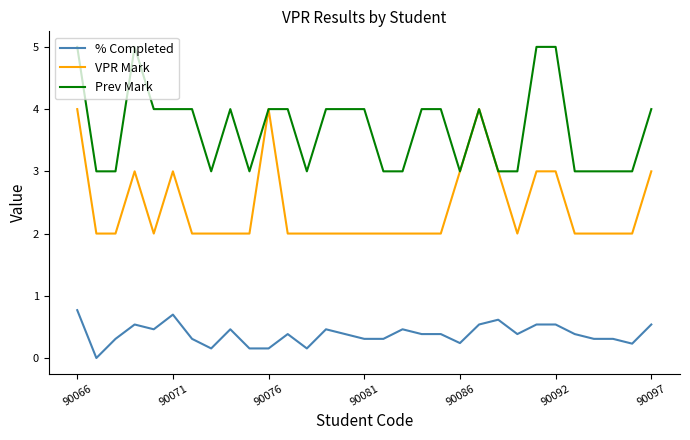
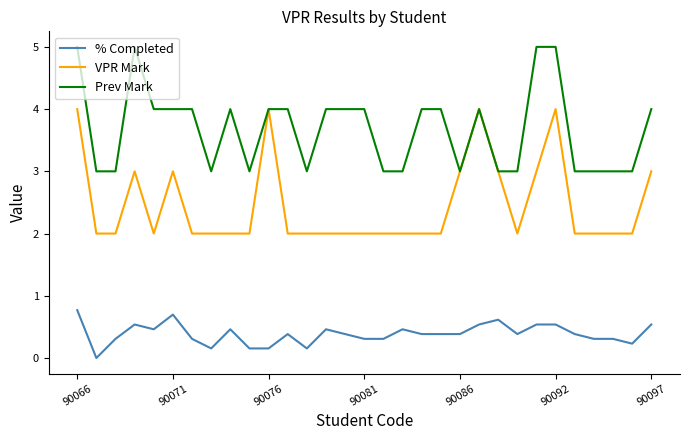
  {
    "% Completed": {
      "90066": 0.8,
      "90071": 0.7,
      "90076": 0.2,
      "90081": 0.3,
-     "90086": 0.2,
+     "90086": 0.4,
      "90092": 0.5,
      "90097": 0.5
    },
    "VPR Mark": {
      "90066": 4,
      "90071": 3,
      "90081": 2,
-     "90092": 3,
+     "90092": 4,
      "90097": 3
    },
    "Prev Mark": {
      "90071": 4.0,
      "90081": 4.0,
      "90092": 5.0,
      "90097": 4.0
    }
  }
